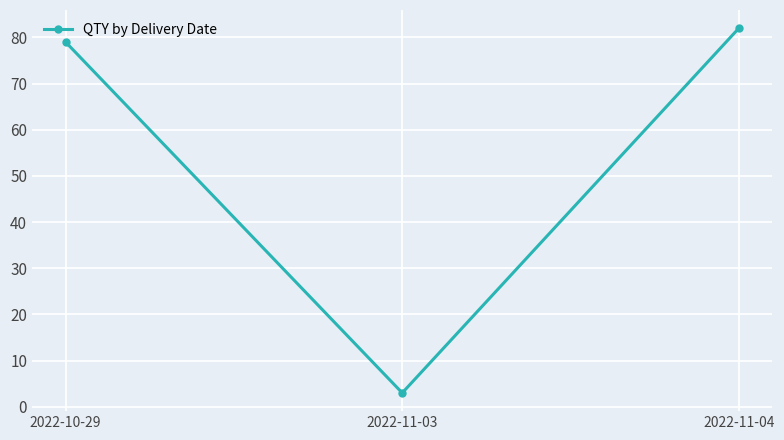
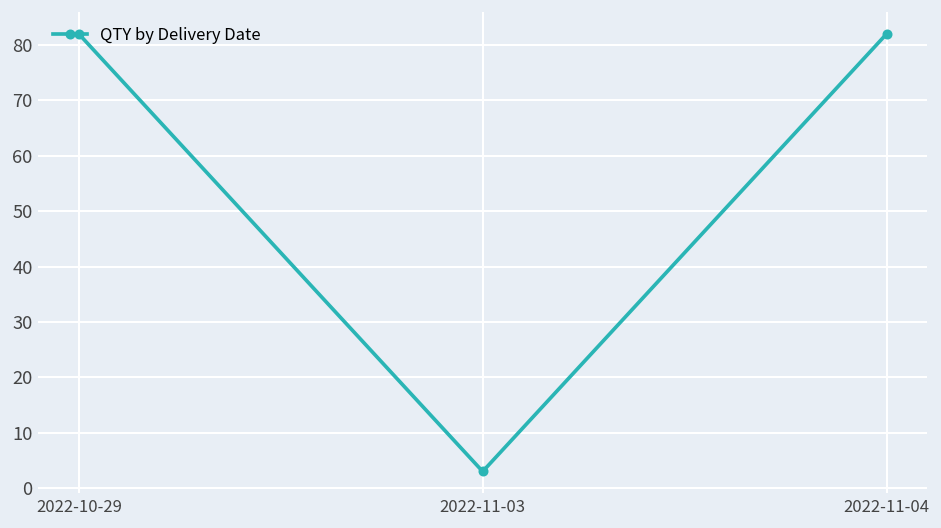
  {
-   "2022-10-29": 79,
+   "2022-10-29": 82,
    "2022-11-03": 3,
    "2022-11-04": 82
  }
